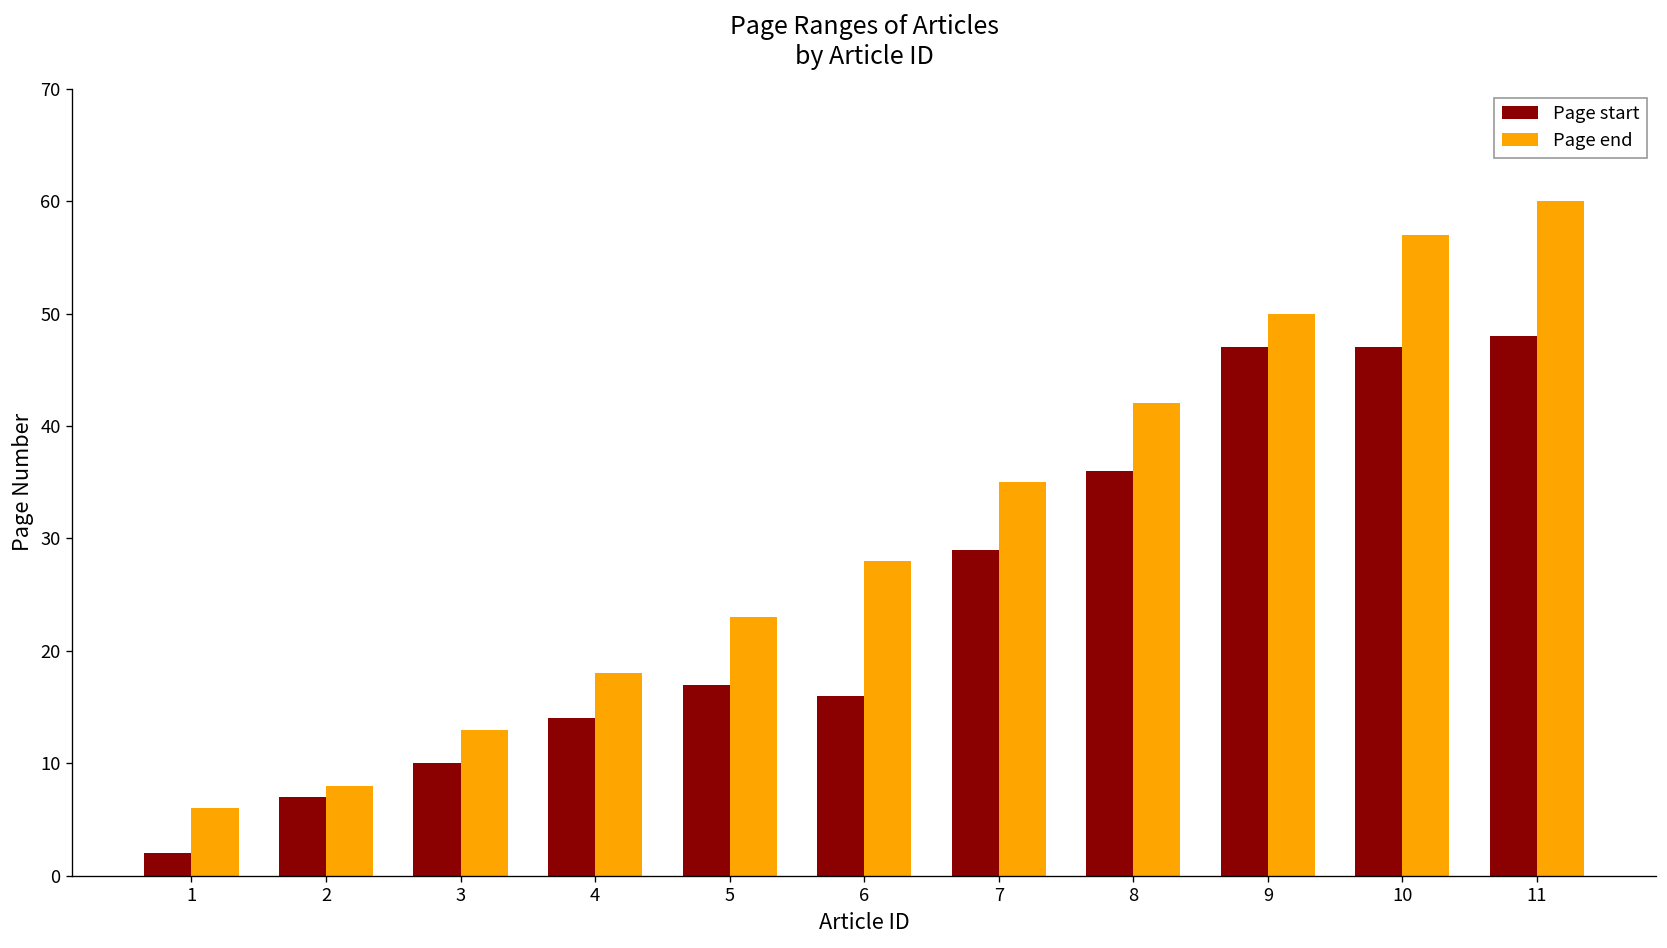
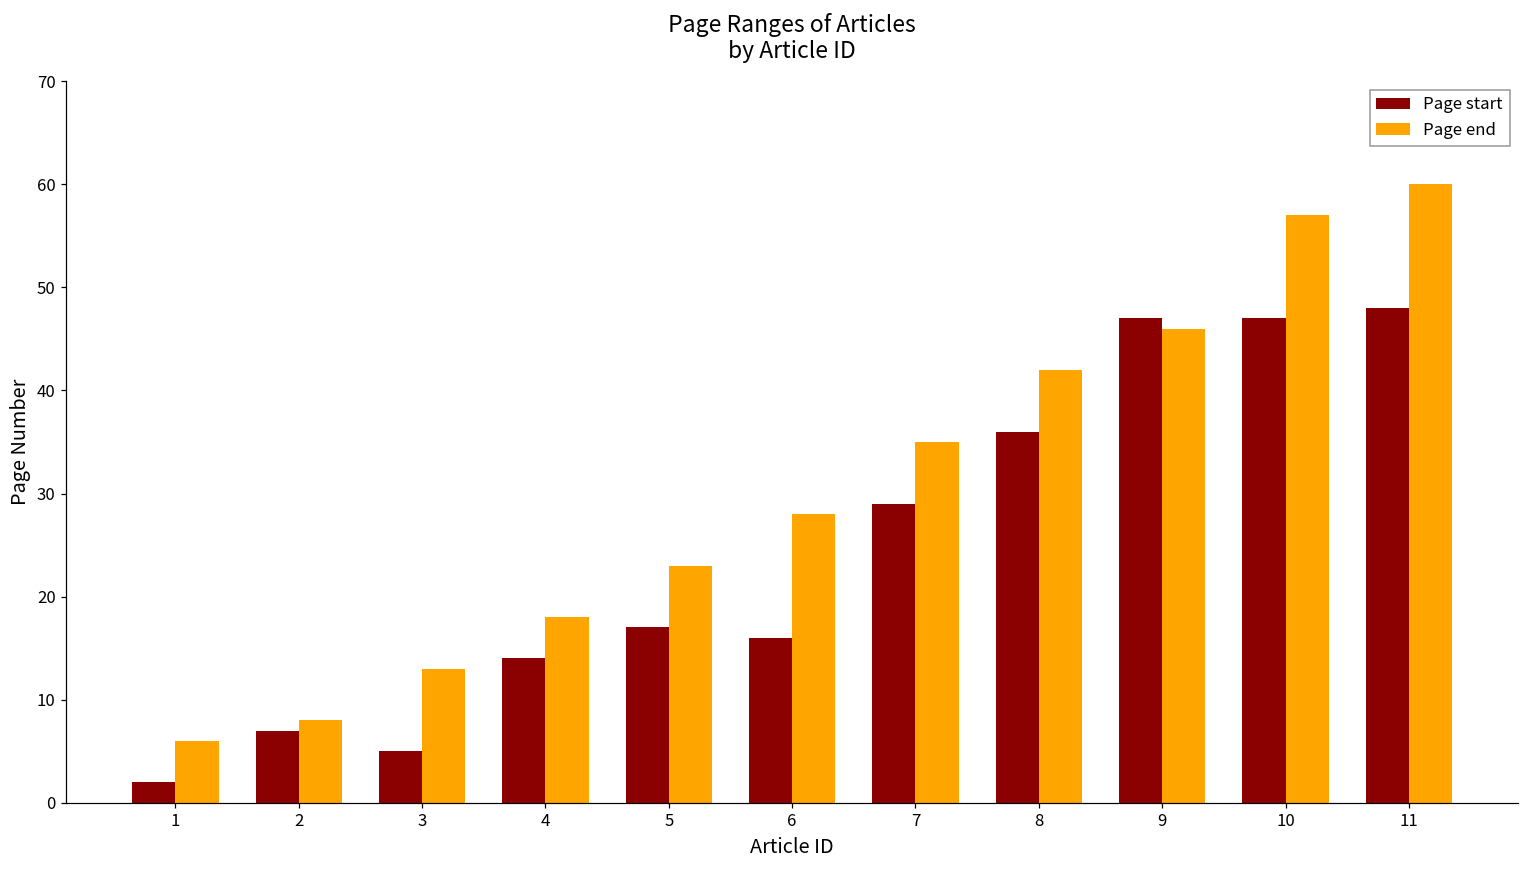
  {
    "Page start": {
      "1": 2,
      "2": 7,
-     "3": 10,
+     "3": 5,
      "4": 14,
      "5": 17,
      "6": 16,
      "7": 29,
      "8": 36,
      "9": 47,
      "10": 47,
      "11": 48
    },
    "Page end": {
      "1": 6,
      "2": 8,
      "3": 13,
      "4": 18,
      "5": 23,
      "6": 28,
      "7": 35,
      "8": 42,
-     "9": 50,
+     "9": 46,
      "10": 57,
      "11": 60
    }
  }
